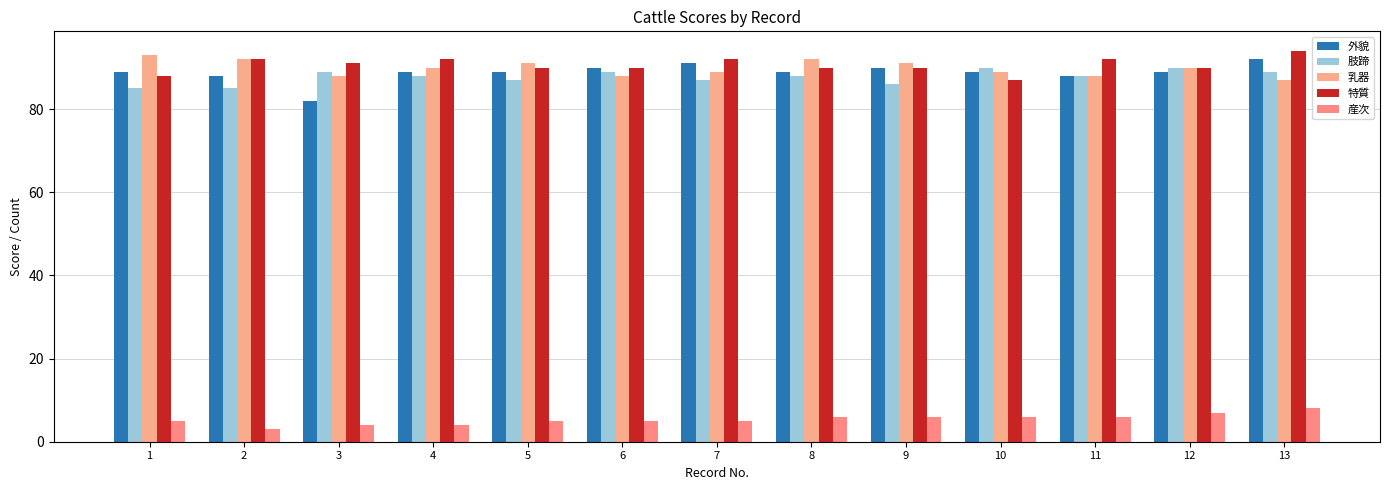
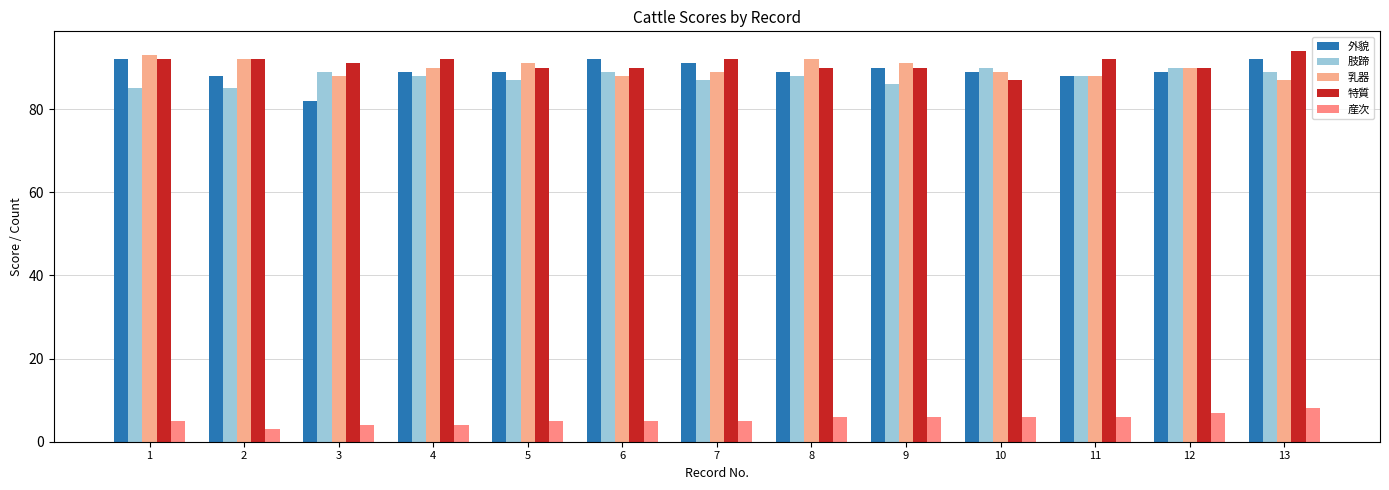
  {
    "外貌": {
-     "1": 89,
+     "1": 92,
      "2": 88,
      "3": 82,
      "4": 89,
      "5": 89,
-     "6": 90,
+     "6": 92,
      "7": 91,
      "8": 89,
      "9": 90,
      "10": 89,
      "11": 88,
      "12": 89,
      "13": 92
    },
    "肢蹄": {
      "1": 85,
      "2": 85,
      "3": 89,
      "4": 88,
      "5": 87,
      "6": 89,
      "7": 87,
      "8": 88,
      "9": 86,
      "10": 90,
      "11": 88,
      "12": 90,
      "13": 89
    },
    "特質": {
-     "1": 88,
+     "1": 92,
      "2": 92,
      "3": 91,
      "4": 92,
      "5": 90,
      "6": 90,
      "7": 92,
      "8": 90,
      "9": 90,
      "10": 87,
      "11": 92,
      "12": 90,
      "13": 94
    }
  }
